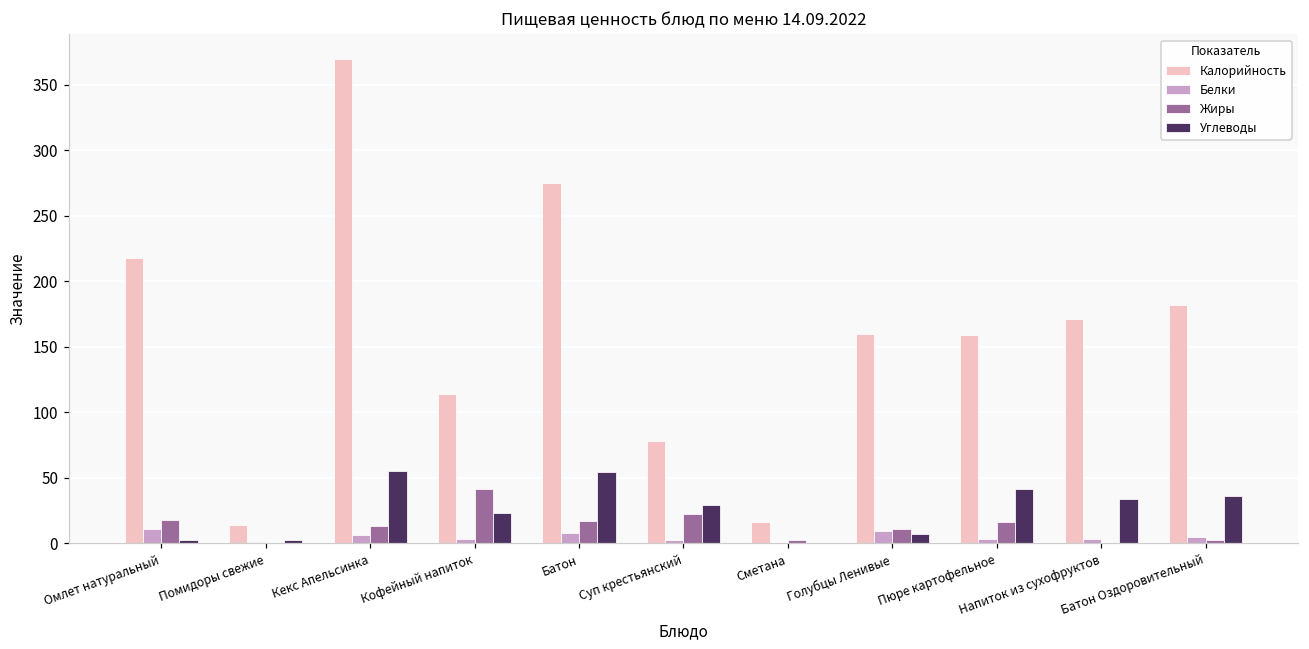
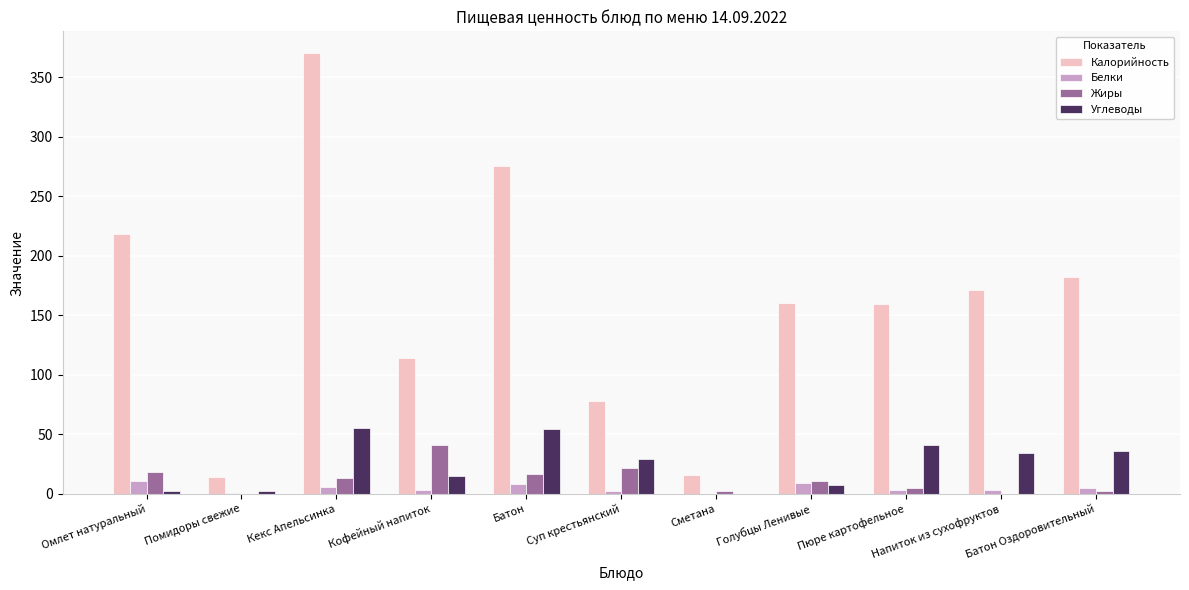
  {
    "Жиры": {
      "Омлет натуральный": 18,
      "Помидоры свежие": 0,
      "Кекс Апельсинка": 13,
      "Кофейный напиток": 41,
      "Батон": 17,
      "Суп крестьянский": 22,
      "Голубцы Ленивые": 11,
-     "Пюре картофельное": 16,
+     "Пюре картофельное": 5,
      "Напиток из сухофруктов": 0
    },
    "Углеводы": {
      "Кекс Апельсинка": 55,
-     "Кофейный напиток": 23,
+     "Кофейный напиток": 15,
      "Батон": 54,
      "Суп крестьянский": 29,
      "Сметана": 0,
      "Голубцы Ленивые": 7,
      "Пюре картофельное": 41,
      "Напиток из сухофруктов": 34,
      "Батон Оздоровительный": 36
    }
  }
